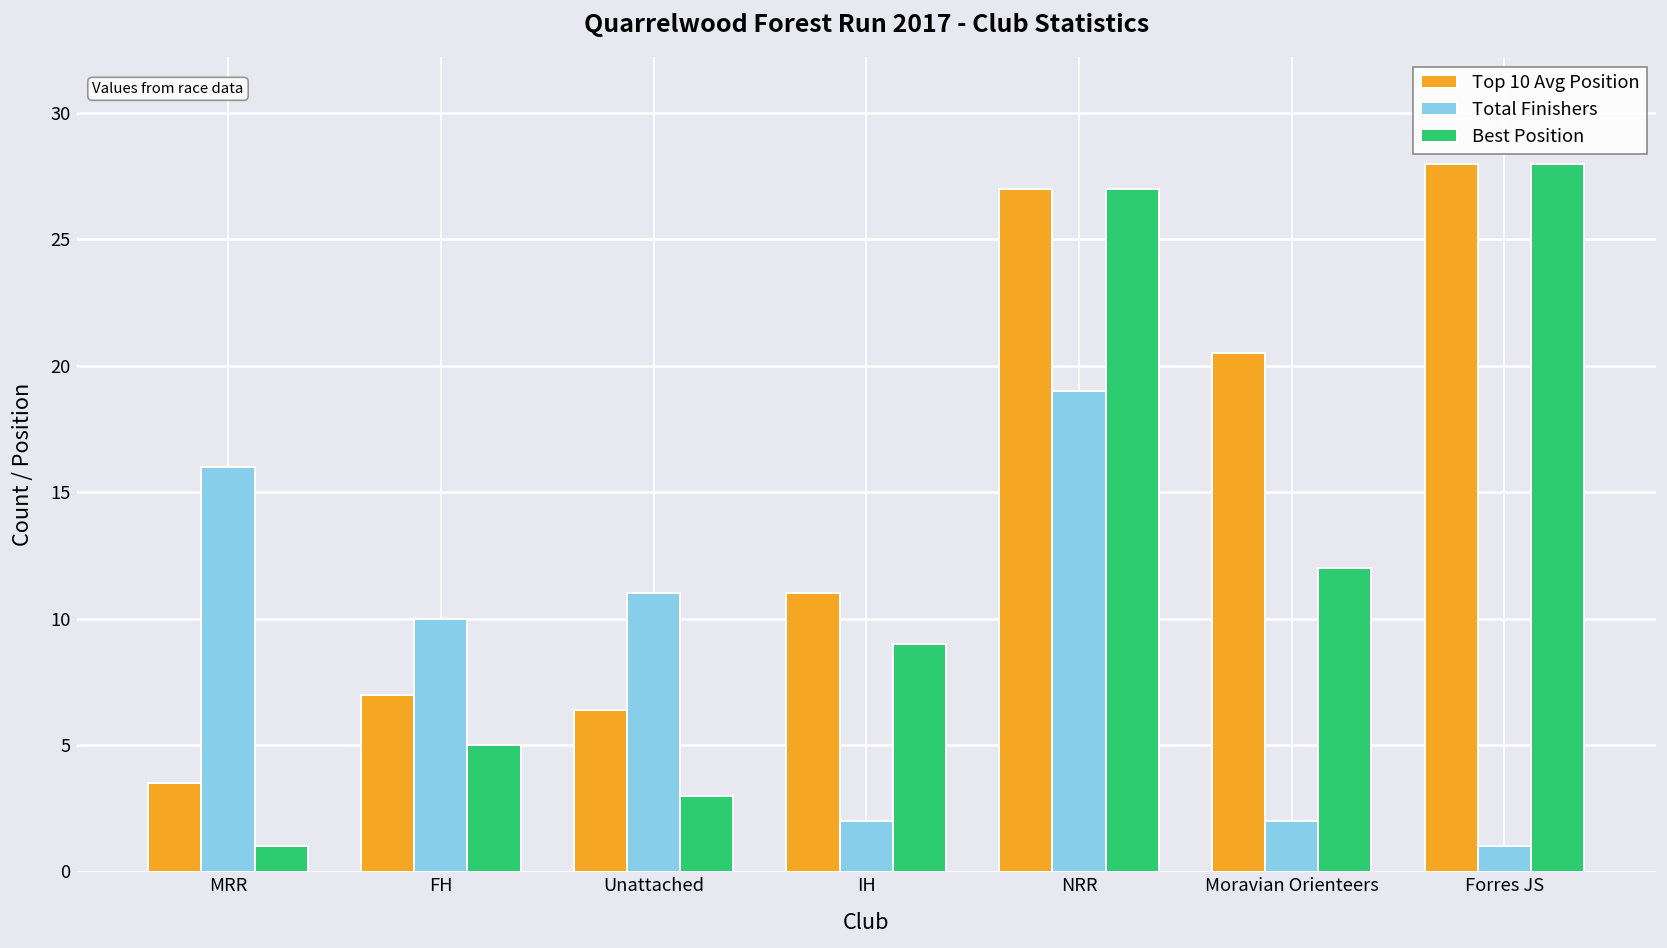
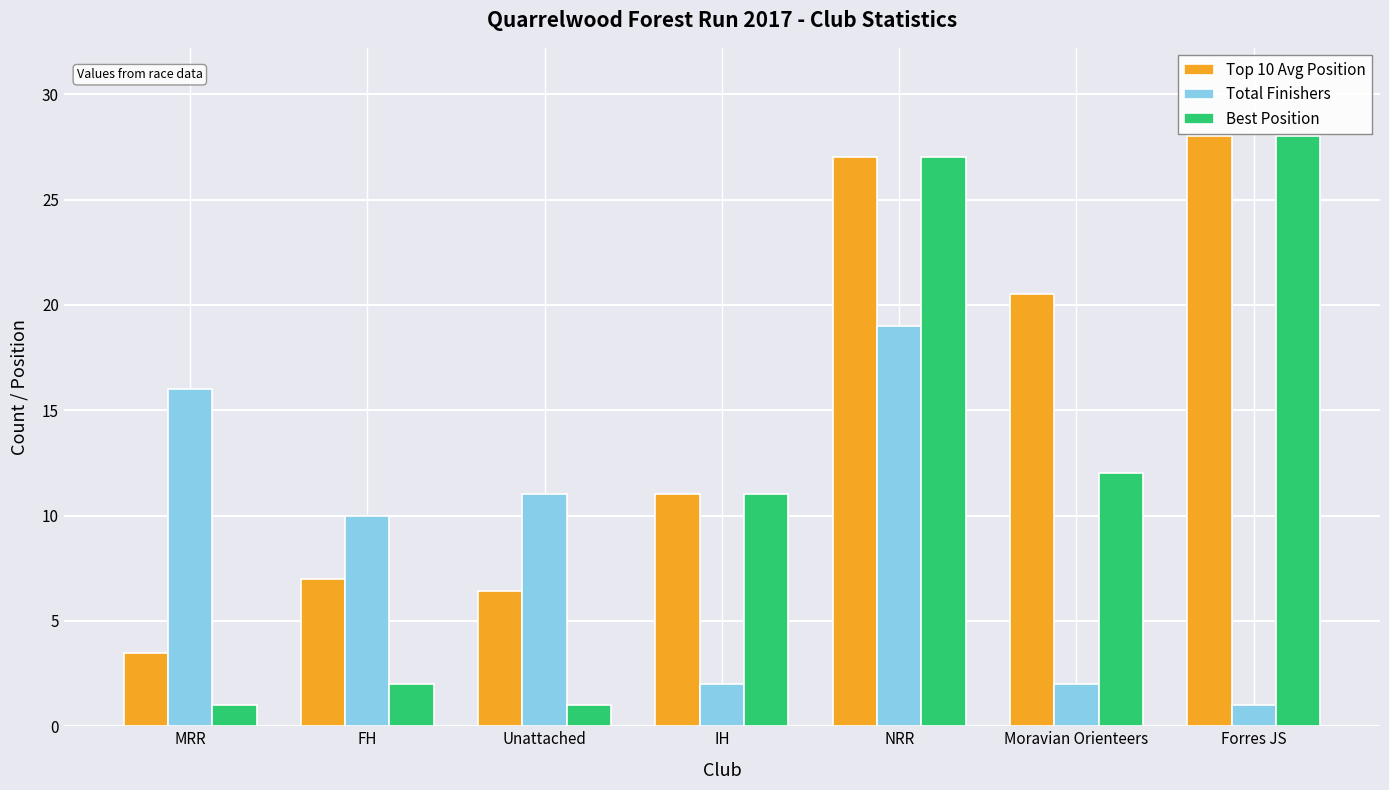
  {
    "Top 10 Avg Position": {
      "MRR": 3.5,
      "FH": 7,
      "Unattached": 6.4,
      "IH": 11,
      "NRR": 27,
      "Moravian Orienteers": 20.5,
      "Forres JS": 28
    },
    "Total Finishers": {
      "MRR": 16,
      "FH": 10,
      "Unattached": 11,
      "IH": 2,
      "NRR": 19,
      "Moravian Orienteers": 2,
      "Forres JS": 1
    },
    "Best Position": {
      "MRR": 1,
-     "FH": 5,
-     "Unattached": 3,
-     "IH": 9,
+     "FH": 2,
+     "Unattached": 1,
+     "IH": 11,
      "NRR": 27,
      "Moravian Orienteers": 12,
      "Forres JS": 28
    }
  }
